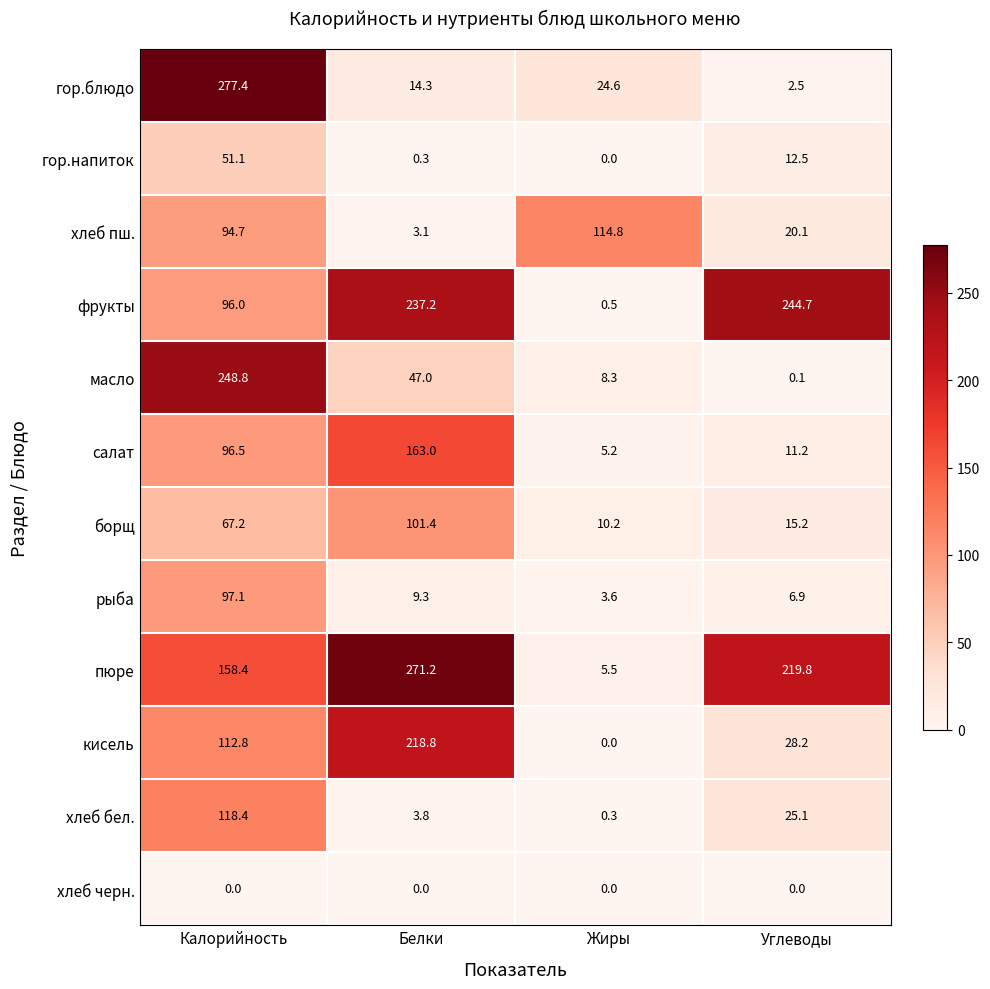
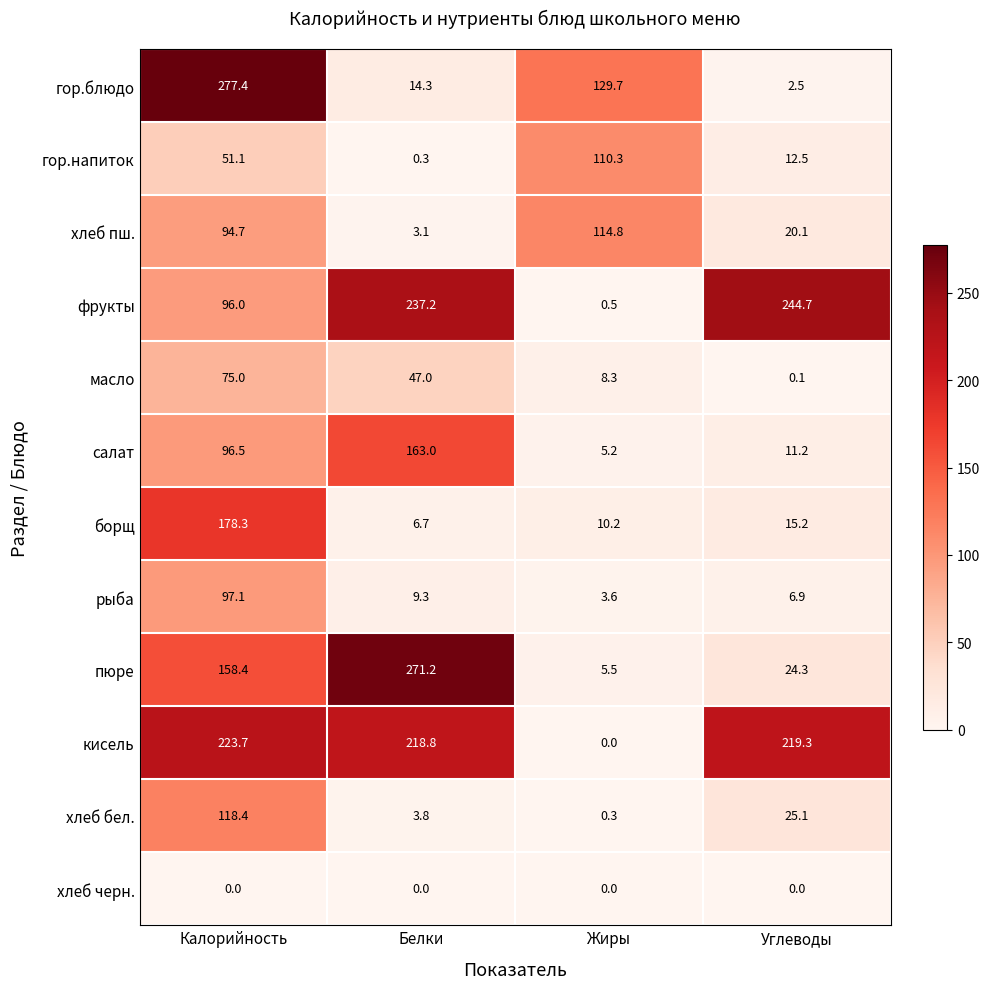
  {
    "гор.блюдо": {
      "Калорийность": 277.4,
      "Белки": 14.3,
-     "Жиры": 24.6,
+     "Жиры": 129.7,
      "Углеводы": 2.5
    },
    "гор.напиток": {
      "Калорийность": 51.1,
      "Белки": 0.3,
-     "Жиры": 0.0,
+     "Жиры": 110.3,
      "Углеводы": 12.5
    },
    "хлеб пш.": {
      "Калорийность": 94.7,
      "Белки": 3.1,
      "Жиры": 114.8,
      "Углеводы": 20.1
    },
    "фрукты": {
      "Калорийность": 96.0,
      "Белки": 237.2,
      "Жиры": 0.5,
      "Углеводы": 244.7
    },
    "масло": {
-     "Калорийность": 248.8,
+     "Калорийность": 75.0,
      "Белки": 47.0,
      "Жиры": 8.3,
      "Углеводы": 0.1
    },
    "салат": {
      "Калорийность": 96.5,
      "Белки": 163.0,
      "Жиры": 5.2,
      "Углеводы": 11.2
    },
    "борщ": {
-     "Калорийность": 67.2,
-     "Белки": 101.4,
+     "Калорийность": 178.3,
+     "Белки": 6.7,
      "Жиры": 10.2,
      "Углеводы": 15.2
    },
    "рыба": {
      "Калорийность": 97.1,
      "Белки": 9.3,
      "Жиры": 3.6,
      "Углеводы": 6.9
    },
    "пюре": {
      "Калорийность": 158.4,
      "Белки": 271.2,
      "Жиры": 5.5,
-     "Углеводы": 219.8
+     "Углеводы": 24.3
    },
    "кисель": {
-     "Калорийность": 112.8,
+     "Калорийность": 223.7,
      "Белки": 218.8,
      "Жиры": 0.0,
-     "Углеводы": 28.2
+     "Углеводы": 219.3
    },
    "хлеб бел.": {
      "Калорийность": 118.4,
      "Белки": 3.8,
      "Жиры": 0.3,
      "Углеводы": 25.1
    },
    "хлеб черн.": {
      "Калорийность": 0.0,
      "Белки": 0.0,
      "Жиры": 0.0,
      "Углеводы": 0.0
    }
  }
